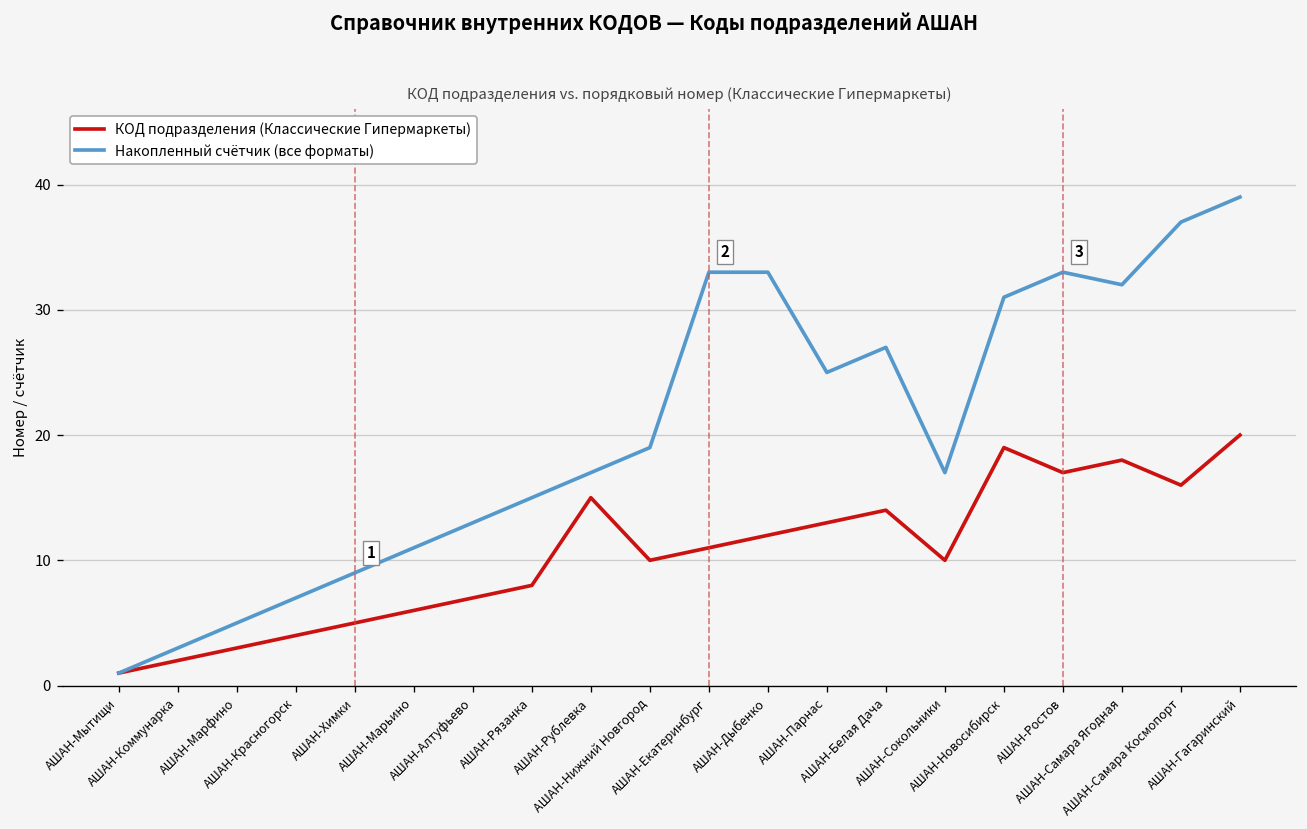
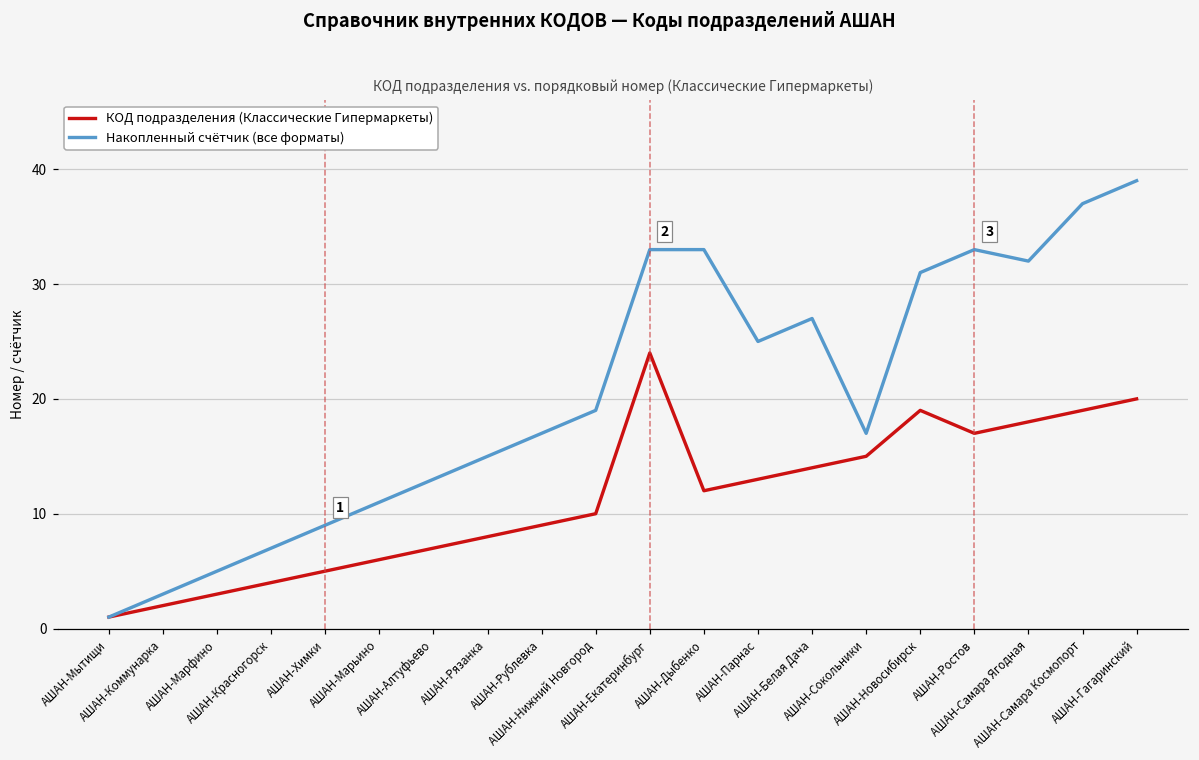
  {
    "КОД подразделения (Классические Гипермаркеты)": {
      "АШАН-Коммунарка": 2,
      "АШАН-Марфино": 3,
      "АШАН-Красногорск": 4,
      "АШАН-Химки": 5,
      "АШАН-Марьино": 6,
      "АШАН-Алтуфьево": 7,
      "АШАН-Рязанка": 8,
-     "АШАН-Рублевка": 15,
+     "АШАН-Рублевка": 9,
      "АШАН-Нижний Новгород": 10,
-     "АШАН-Екатеринбург": 11,
+     "АШАН-Екатеринбург": 24,
      "АШАН-Дыбенко": 12,
      "АШАН-Парнас": 13,
      "АШАН-Белая Дача": 14,
-     "АШАН-Сокольники": 10,
+     "АШАН-Сокольники": 15,
      "АШАН-Новосибирск": 19,
      "АШАН-Ростов": 17,
      "АШАН-Самара Ягодная": 18,
-     "АШАН-Самара Космопорт": 16,
+     "АШАН-Самара Космопорт": 19,
      "АШАН-Гагаринский": 20
    },
    "Накопленный счётчик (все форматы)": {
      "АШАН-Коммунарка": 3,
      "АШАН-Марфино": 5,
      "АШАН-Красногорск": 7,
      "АШАН-Марьино": 11,
      "АШАН-Алтуфьево": 13,
      "АШАН-Рязанка": 15,
      "АШАН-Рублевка": 17,
      "АШАН-Нижний Новгород": 19,
      "АШАН-Дыбенко": 33,
      "АШАН-Парнас": 25,
      "АШАН-Белая Дача": 27,
      "АШАН-Сокольники": 17,
      "АШАН-Новосибирск": 31,
      "АШАН-Самара Ягодная": 32,
      "АШАН-Самара Космопорт": 37,
      "АШАН-Гагаринский": 39
    }
  }
